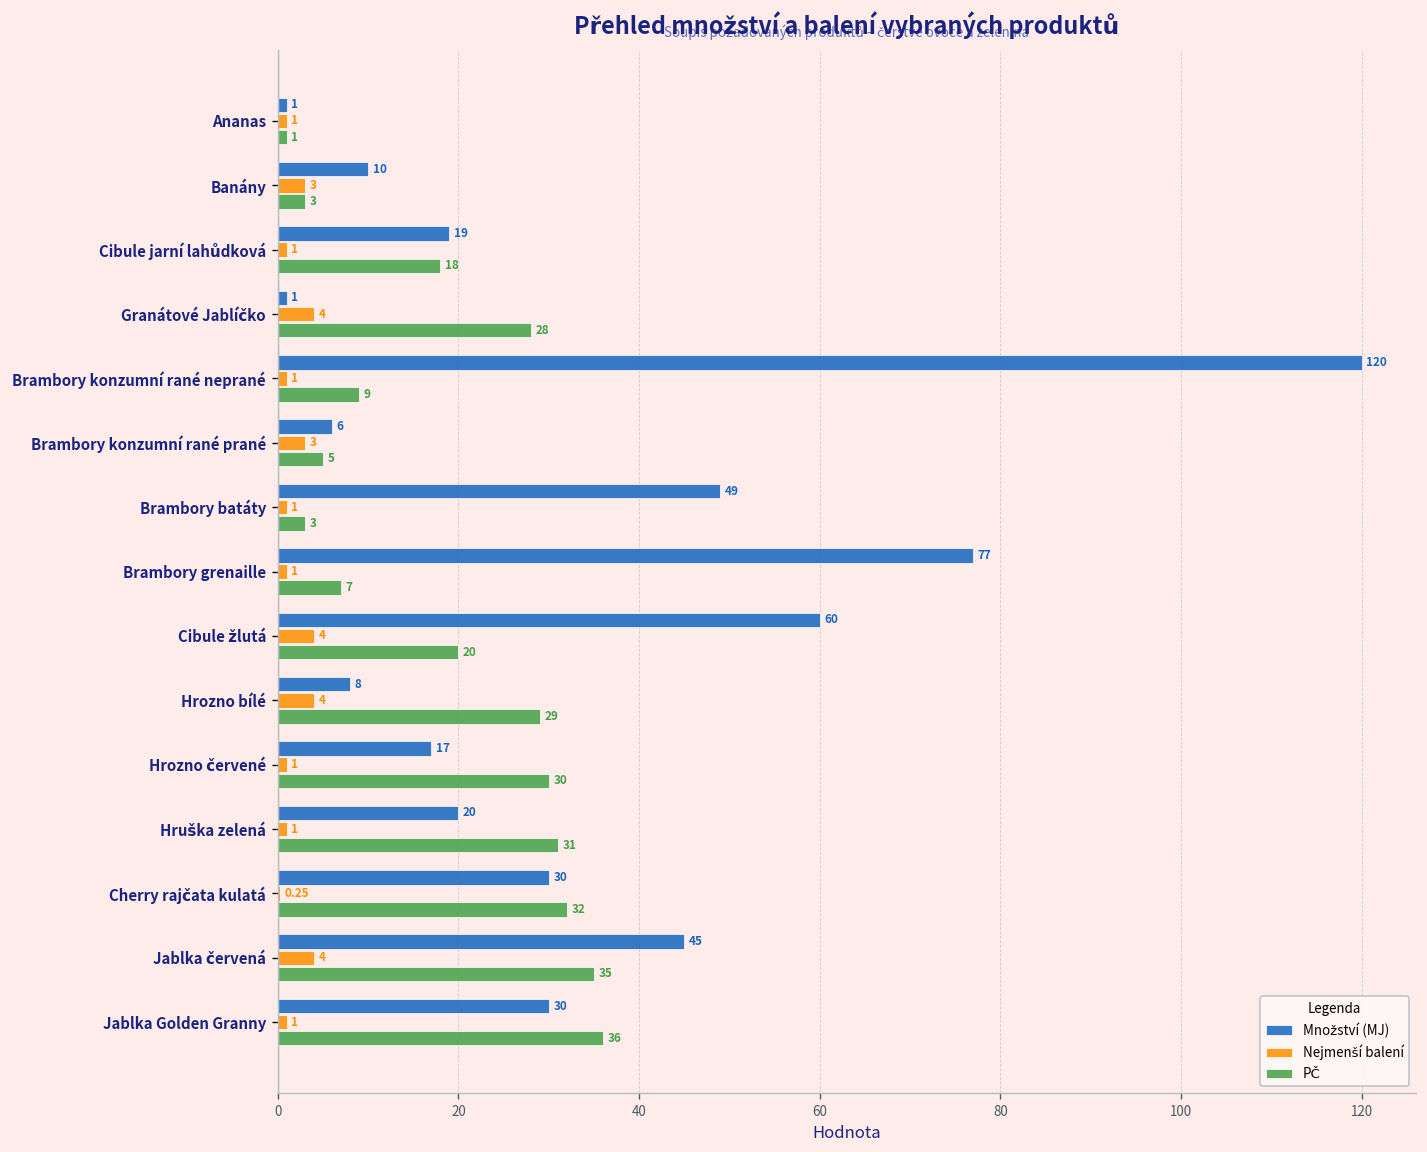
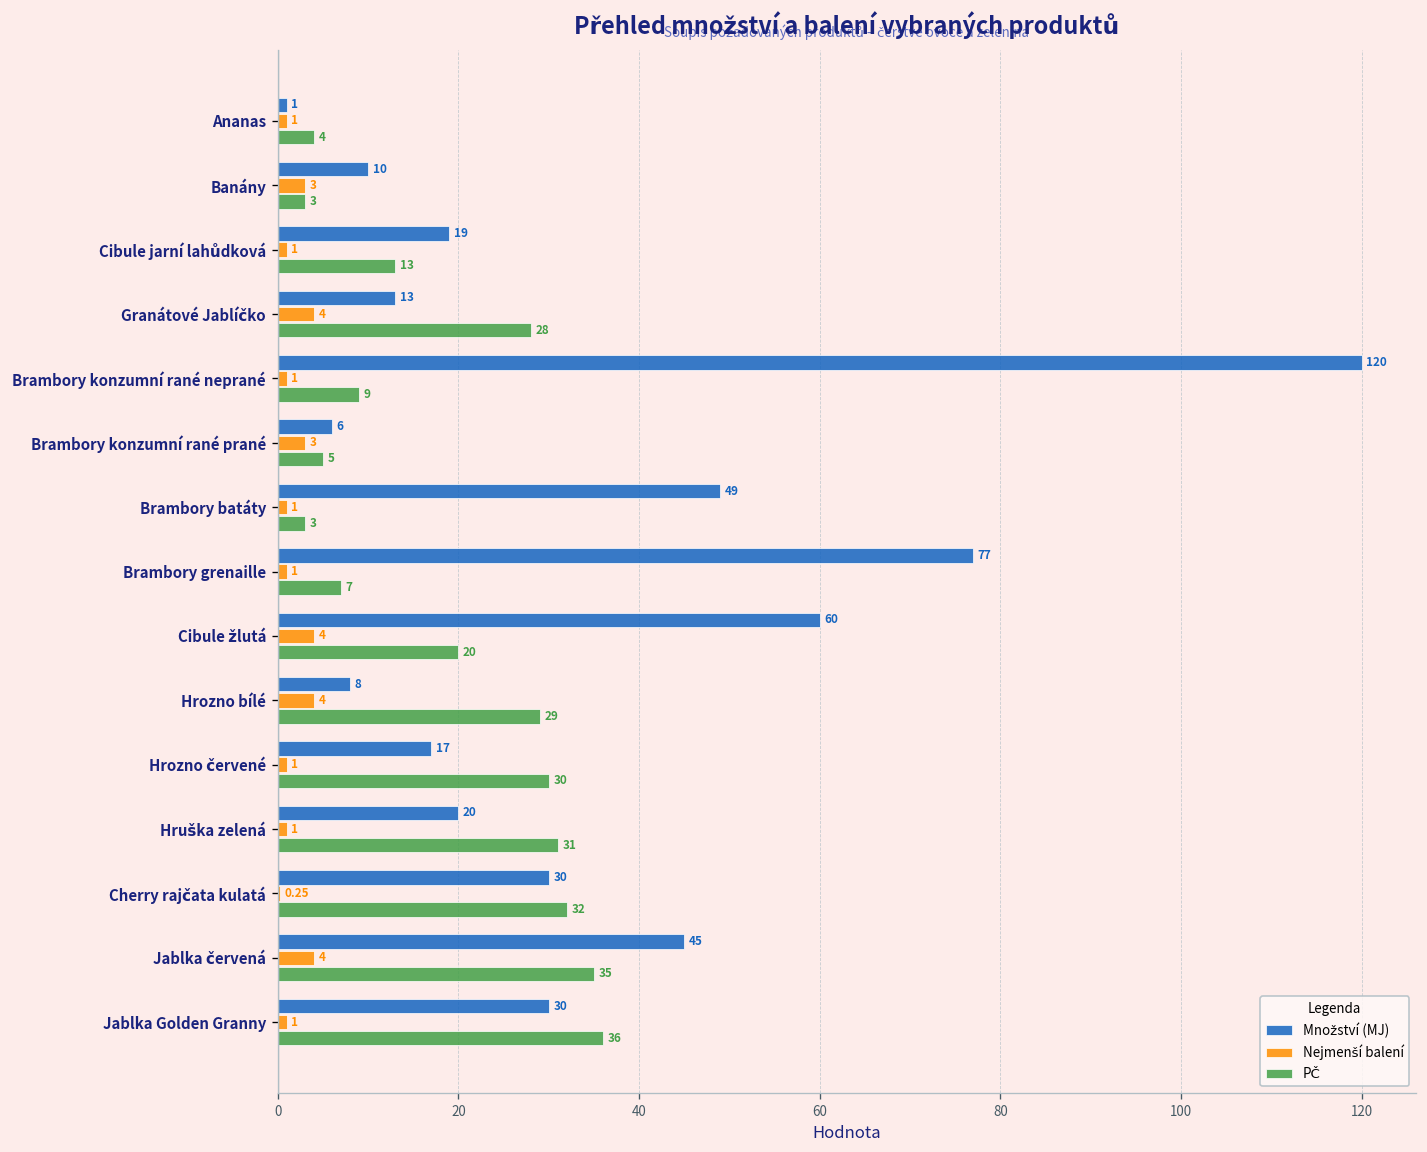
  {
    "Množství (MJ)": {
      "Ananas": 1,
      "Banány": 10,
      "Cibule jarní lahůdková": 19,
-     "Granátové Jablíčko": 1,
+     "Granátové Jablíčko": 13,
      "Brambory konzumní rané neprané": 120,
      "Brambory konzumní rané prané": 6,
      "Brambory batáty": 49,
      "Brambory grenaille": 77,
      "Cibule žlutá": 60,
      "Hrozno bílé": 8,
      "Hrozno červené": 17,
      "Hruška zelená": 20,
      "Cherry rajčata kulatá": 30,
      "Jablka červená": 45,
      "Jablka Golden Granny": 30
    },
    "Nejmenší balení": {
      "Ananas": 1,
      "Banány": 3,
      "Cibule jarní lahůdková": 1,
      "Granátové Jablíčko": 4,
      "Brambory konzumní rané neprané": 1,
      "Brambory konzumní rané prané": 3,
      "Brambory batáty": 1,
      "Brambory grenaille": 1,
      "Cibule žlutá": 4,
      "Hrozno bílé": 4,
      "Hrozno červené": 1,
      "Hruška zelená": 1,
      "Cherry rajčata kulatá": 0.25,
      "Jablka červená": 4,
      "Jablka Golden Granny": 1
    },
    "PČ": {
-     "Ananas": 1,
+     "Ananas": 4,
      "Banány": 3,
-     "Cibule jarní lahůdková": 18,
+     "Cibule jarní lahůdková": 13,
      "Granátové Jablíčko": 28,
      "Brambory konzumní rané neprané": 9,
      "Brambory konzumní rané prané": 5,
      "Brambory batáty": 3,
      "Brambory grenaille": 7,
      "Cibule žlutá": 20,
      "Hrozno bílé": 29,
      "Hrozno červené": 30,
      "Hruška zelená": 31,
      "Cherry rajčata kulatá": 32,
      "Jablka červená": 35,
      "Jablka Golden Granny": 36
    }
  }
